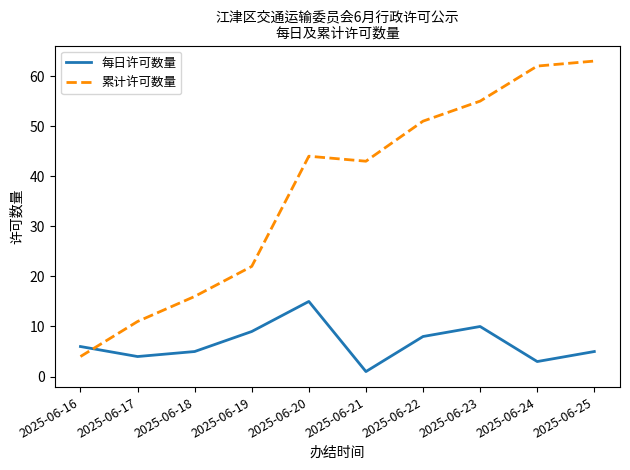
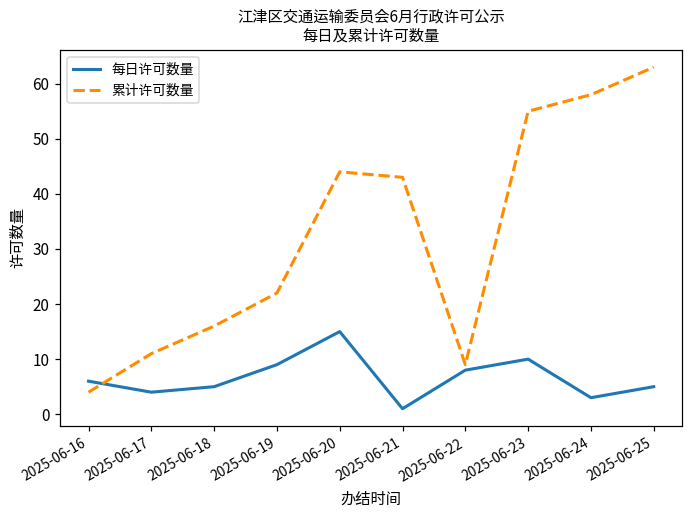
  {
    "每日许可数量": {
      "2025-06-16": 6,
      "2025-06-17": 4,
      "2025-06-18": 5,
      "2025-06-19": 9,
      "2025-06-20": 15,
      "2025-06-21": 1,
      "2025-06-22": 8,
      "2025-06-23": 10,
      "2025-06-24": 3,
      "2025-06-25": 5
    },
    "累计许可数量": {
      "2025-06-16": 4,
      "2025-06-17": 11,
      "2025-06-18": 16,
      "2025-06-19": 22,
      "2025-06-20": 44,
      "2025-06-21": 43,
-     "2025-06-22": 51,
+     "2025-06-22": 9,
      "2025-06-23": 55,
-     "2025-06-24": 62,
+     "2025-06-24": 58,
      "2025-06-25": 63
    }
  }
